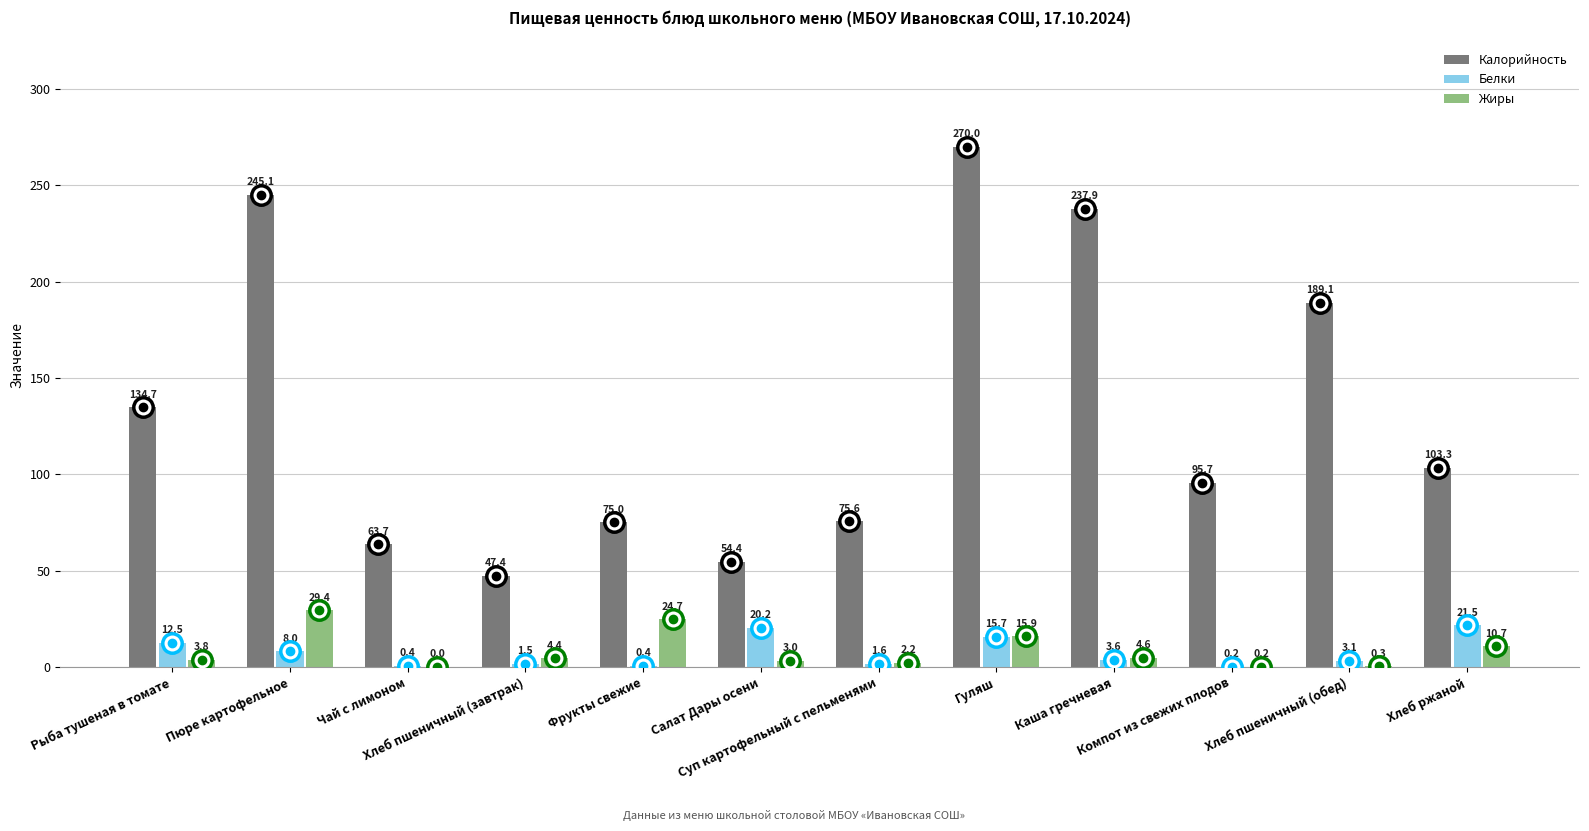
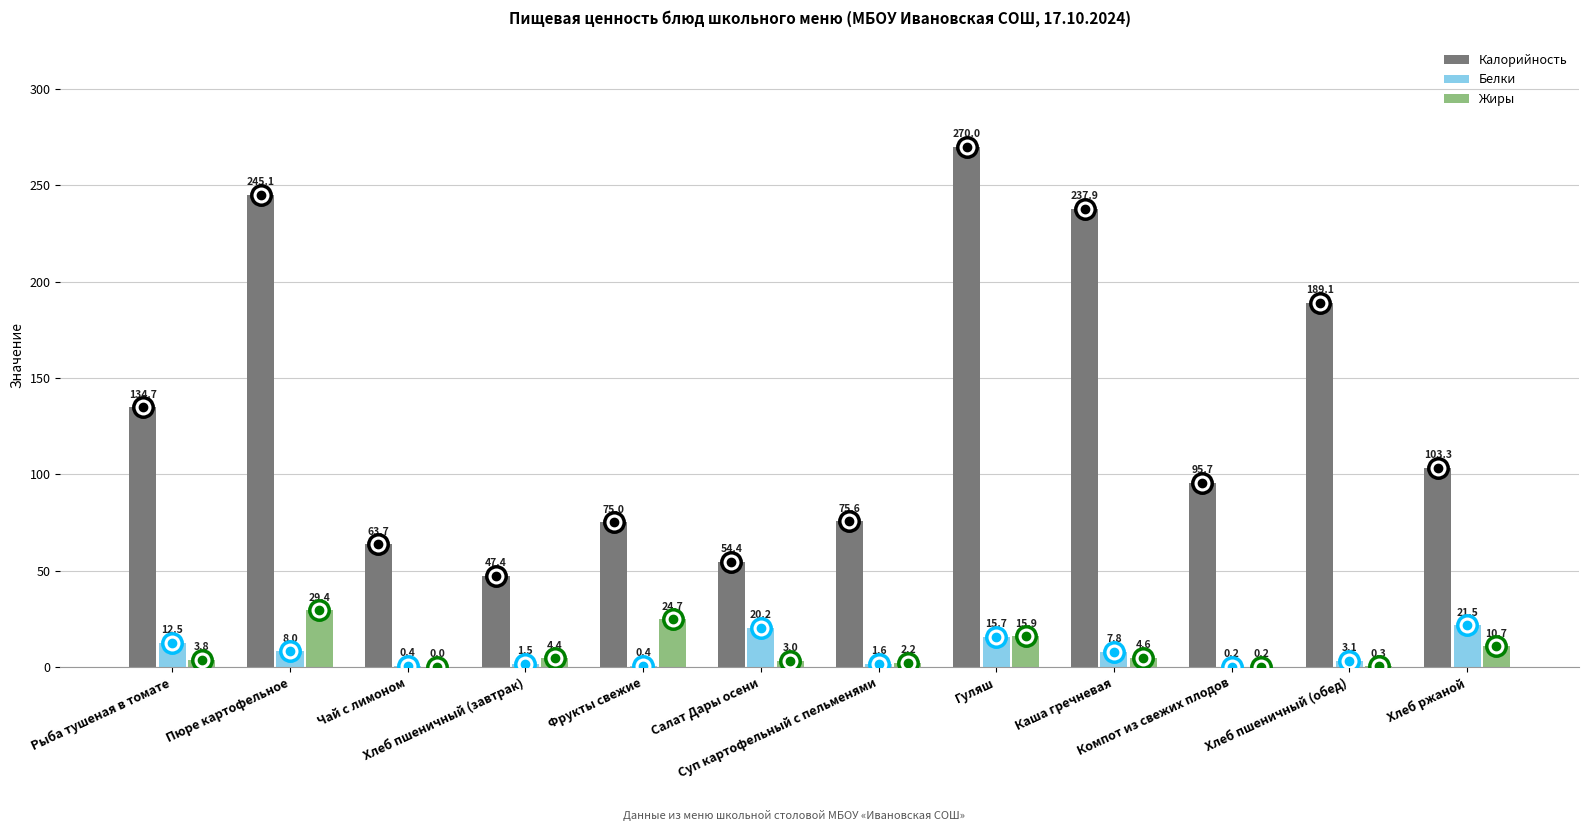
  {
    "Калорийность": {
      "Рыба тушеная в томате": 134.7,
      "Пюре картофельное": 245.1,
      "Чай с лимоном": 63.7,
      "Хлеб пшеничный (завтрак)": 47.4,
      "Фрукты свежие": 75.0,
      "Салат Дары осени": 54.4,
      "Суп картофельный с пельменями": 75.6,
      "Гуляш": 270.0,
      "Каша гречневая": 237.9,
      "Компот из свежих плодов": 95.7,
      "Хлеб пшеничный (обед)": 189.1,
      "Хлеб ржаной": 103.3
    },
    "Белки": {
      "Рыба тушеная в томате": 12.5,
      "Пюре картофельное": 8.0,
      "Чай с лимоном": 0.4,
      "Хлеб пшеничный (завтрак)": 1.5,
      "Фрукты свежие": 0.4,
      "Салат Дары осени": 20.2,
      "Суп картофельный с пельменями": 1.6,
      "Гуляш": 15.7,
-     "Каша гречневая": 3.6,
+     "Каша гречневая": 7.8,
      "Компот из свежих плодов": 0.2,
      "Хлеб пшеничный (обед)": 3.1,
      "Хлеб ржаной": 21.5
    },
    "Жиры": {
      "Рыба тушеная в томате": 3.8,
      "Пюре картофельное": 29.4,
      "Чай с лимоном": 0.0,
      "Хлеб пшеничный (завтрак)": 4.4,
      "Фрукты свежие": 24.7,
      "Салат Дары осени": 3.0,
      "Суп картофельный с пельменями": 2.2,
      "Гуляш": 15.9,
      "Каша гречневая": 4.6,
      "Компот из свежих плодов": 0.2,
      "Хлеб пшеничный (обед)": 0.3,
      "Хлеб ржаной": 10.7
    }
  }
